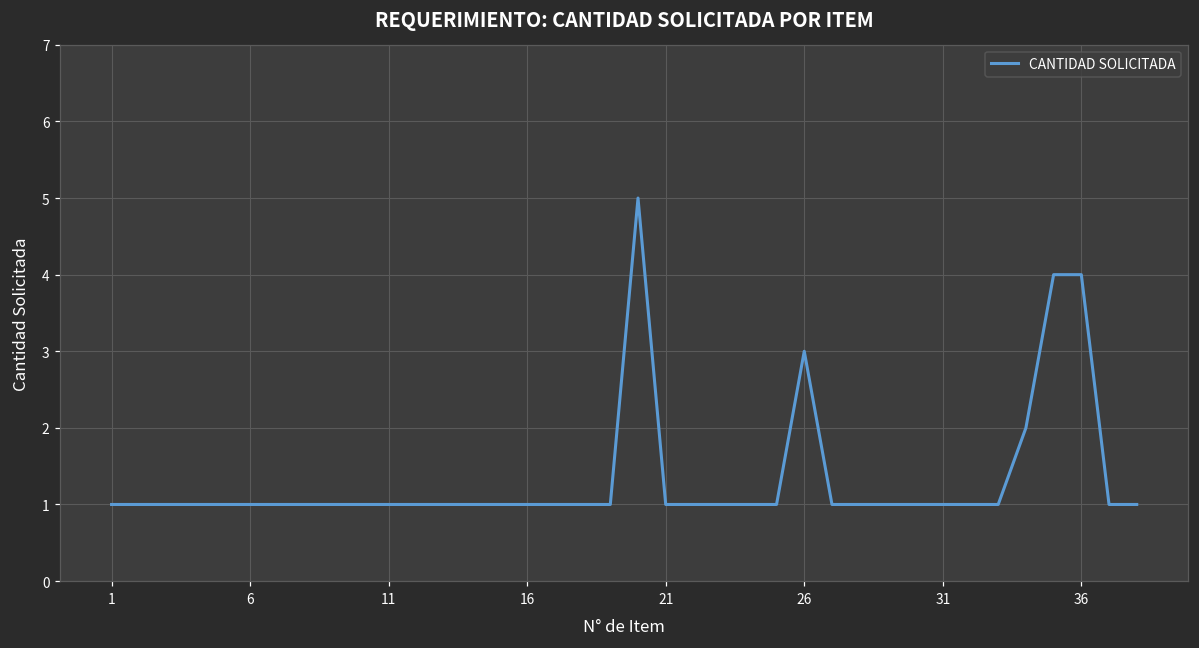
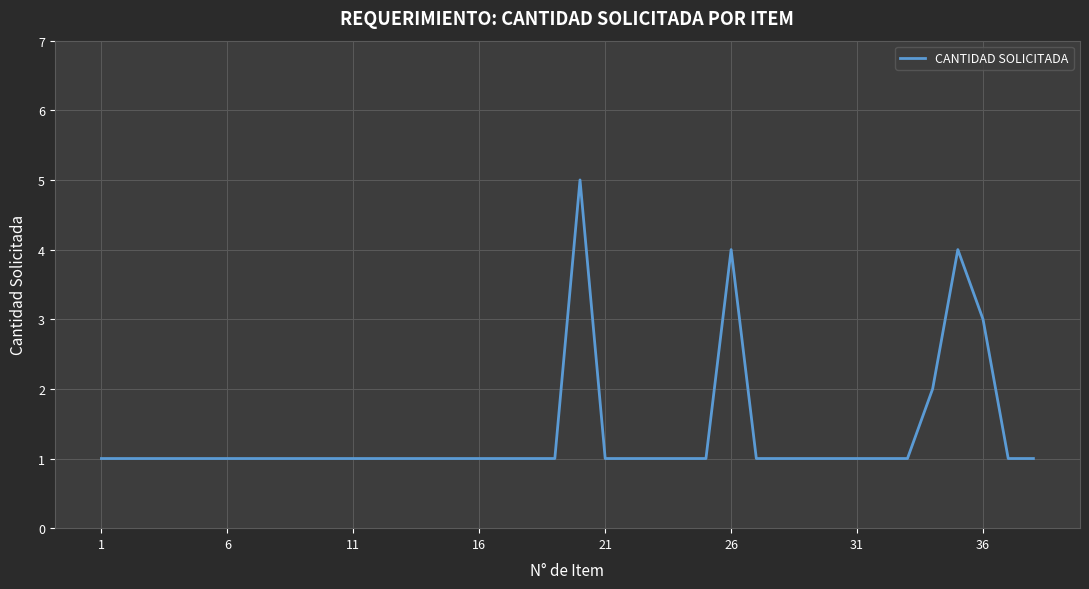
  {
    "1": 1,
    "6": 1,
    "11": 1,
    "16": 1,
    "21": 1,
-   "26": 3,
+   "26": 4,
    "31": 1,
-   "36": 4
+   "36": 3
  }
